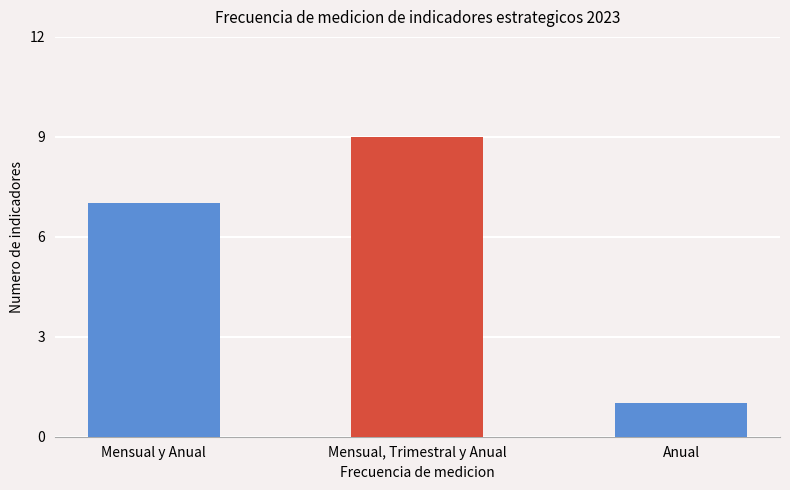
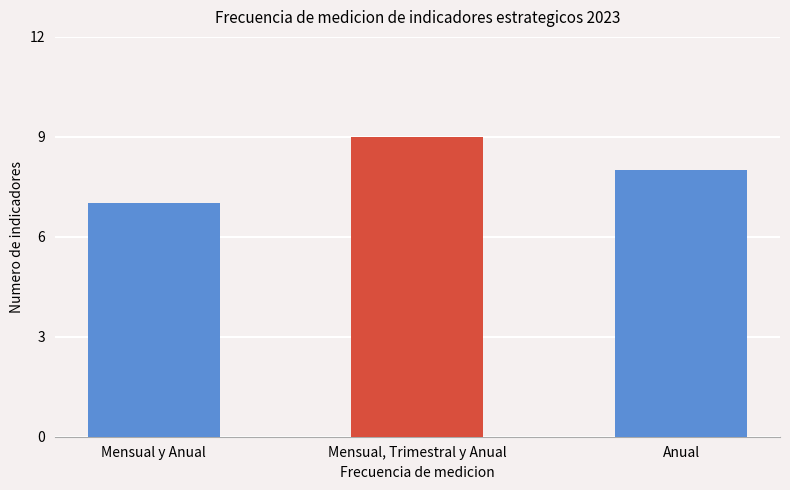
  {
    "Mensual y Anual": 7,
    "Mensual, Trimestral y Anual": 9,
-   "Anual": 1
+   "Anual": 8
  }
